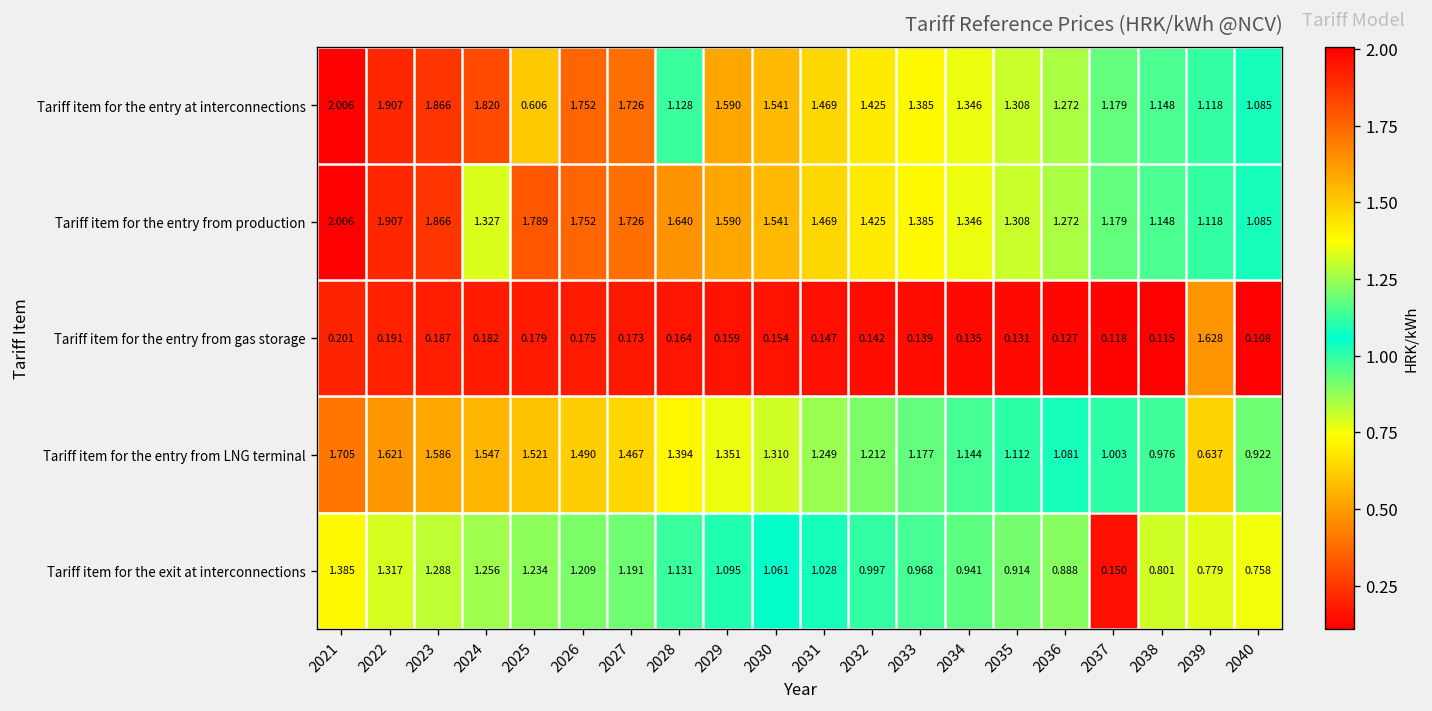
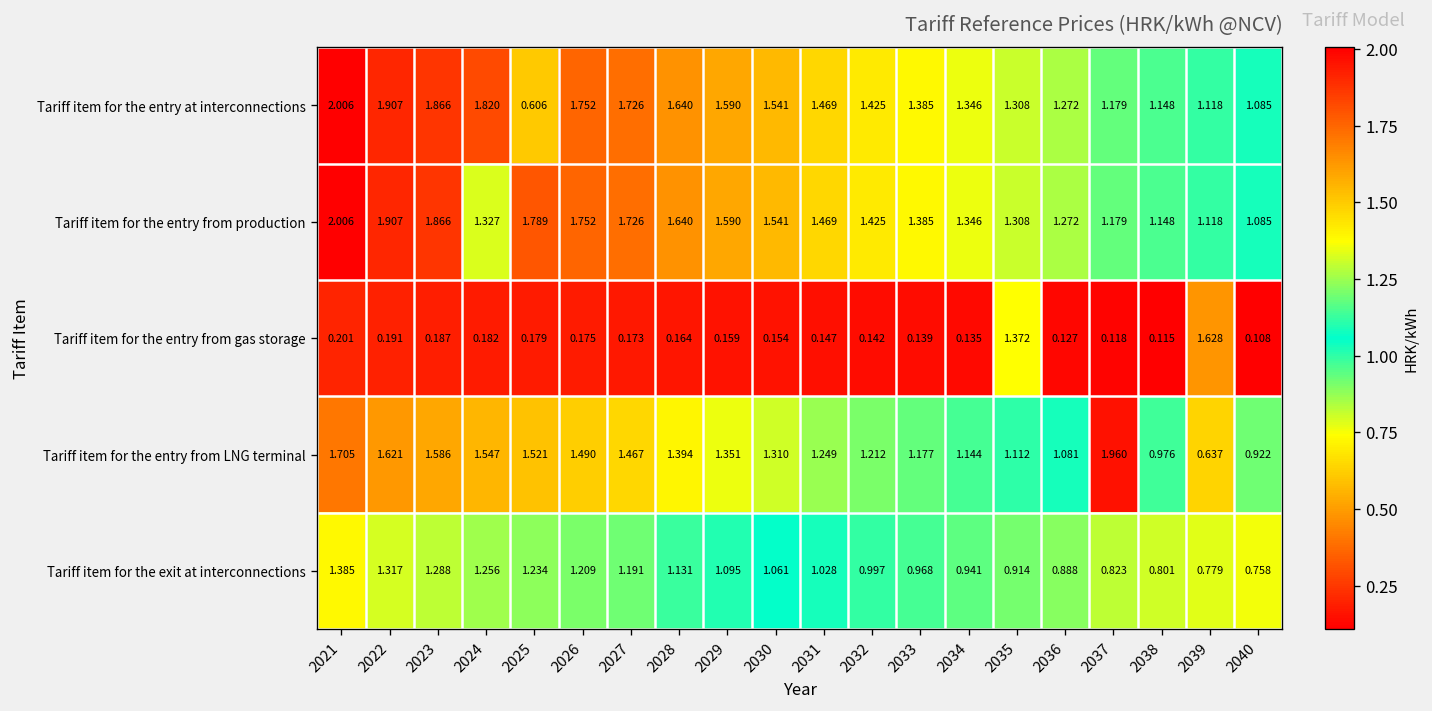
  {
    "Tariff item for the entry at interconnections": {
      "2021": 2.006,
      "2022": 1.907,
      "2023": 1.866,
      "2024": 1.820,
      "2025": 0.606,
      "2026": 1.752,
      "2027": 1.726,
-     "2028": 1.128,
+     "2028": 1.640,
      "2029": 1.590,
      "2030": 1.541,
      "2031": 1.469,
      "2032": 1.425,
      "2033": 1.385,
      "2034": 1.346,
      "2035": 1.308,
      "2036": 1.272,
      "2037": 1.179,
      "2038": 1.148,
      "2039": 1.118,
      "2040": 1.085
    },
    "Tariff item for the entry from production": {
      "2021": 2.006,
      "2022": 1.907,
      "2023": 1.866,
      "2024": 1.327,
      "2025": 1.789,
      "2026": 1.752,
      "2027": 1.726,
      "2028": 1.640,
      "2029": 1.590,
      "2030": 1.541,
      "2031": 1.469,
      "2032": 1.425,
      "2033": 1.385,
      "2034": 1.346,
      "2035": 1.308,
      "2036": 1.272,
      "2037": 1.179,
      "2038": 1.148,
      "2039": 1.118,
      "2040": 1.085
    },
    "Tariff item for the entry from gas storage": {
      "2021": 0.201,
      "2022": 0.191,
      "2023": 0.187,
      "2024": 0.182,
      "2025": 0.179,
      "2026": 0.175,
      "2027": 0.173,
      "2028": 0.164,
      "2029": 0.159,
      "2030": 0.154,
      "2031": 0.147,
      "2032": 0.142,
      "2033": 0.139,
      "2034": 0.135,
-     "2035": 0.131,
+     "2035": 1.372,
      "2036": 0.127,
      "2037": 0.118,
      "2038": 0.115,
      "2039": 1.628,
      "2040": 0.108
    },
    "Tariff item for the entry from LNG terminal": {
      "2021": 1.705,
      "2022": 1.621,
      "2023": 1.586,
      "2024": 1.547,
      "2025": 1.521,
      "2026": 1.490,
      "2027": 1.467,
      "2028": 1.394,
      "2029": 1.351,
      "2030": 1.310,
      "2031": 1.249,
      "2032": 1.212,
      "2033": 1.177,
      "2034": 1.144,
      "2035": 1.112,
      "2036": 1.081,
-     "2037": 1.003,
+     "2037": 1.960,
      "2038": 0.976,
      "2039": 0.637,
      "2040": 0.922
    },
    "Tariff item for the exit at interconnections": {
      "2021": 1.385,
      "2022": 1.317,
      "2023": 1.288,
      "2024": 1.256,
      "2025": 1.234,
      "2026": 1.209,
      "2027": 1.191,
      "2028": 1.131,
      "2029": 1.095,
      "2030": 1.061,
      "2031": 1.028,
      "2032": 0.997,
      "2033": 0.968,
      "2034": 0.941,
      "2035": 0.914,
      "2036": 0.888,
-     "2037": 0.150,
+     "2037": 0.823,
      "2038": 0.801,
      "2039": 0.779,
      "2040": 0.758
    }
  }
